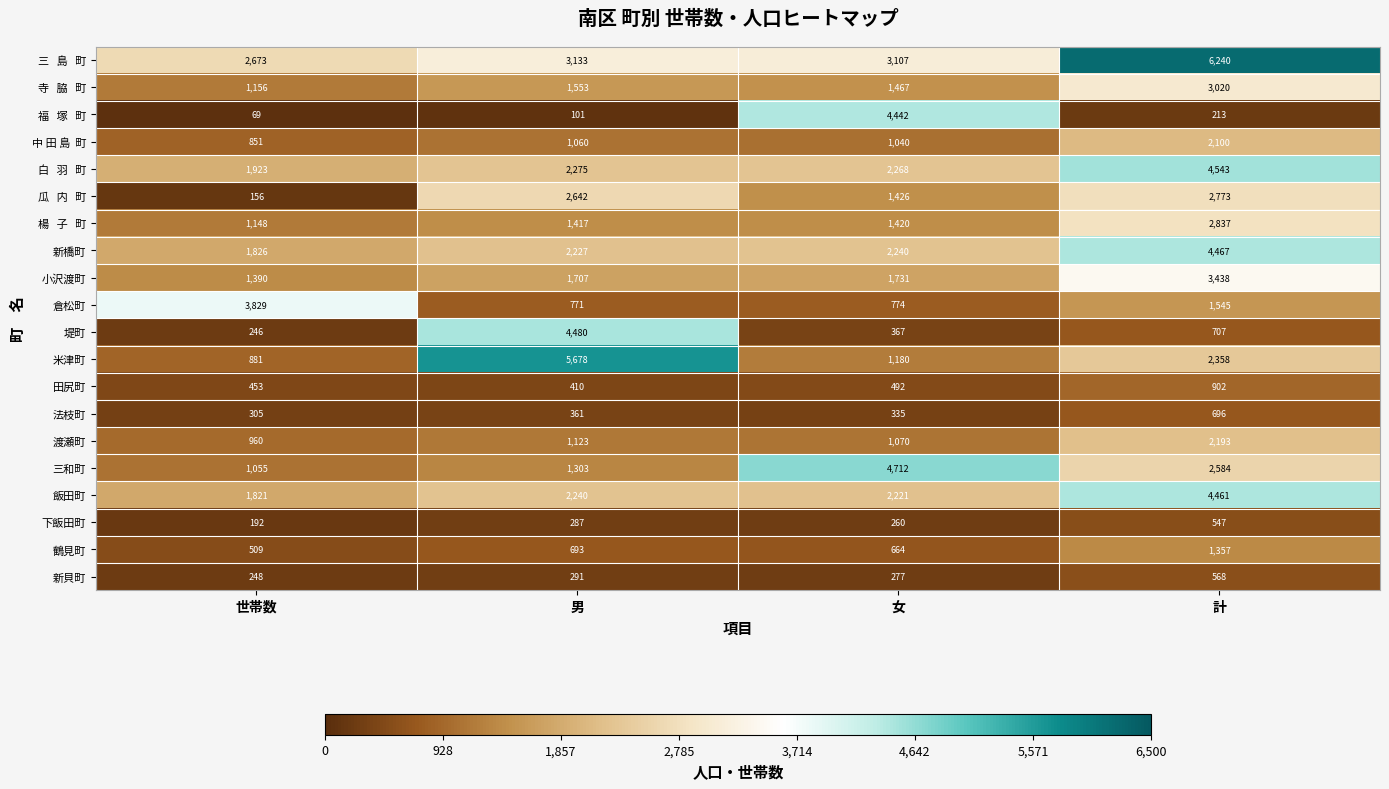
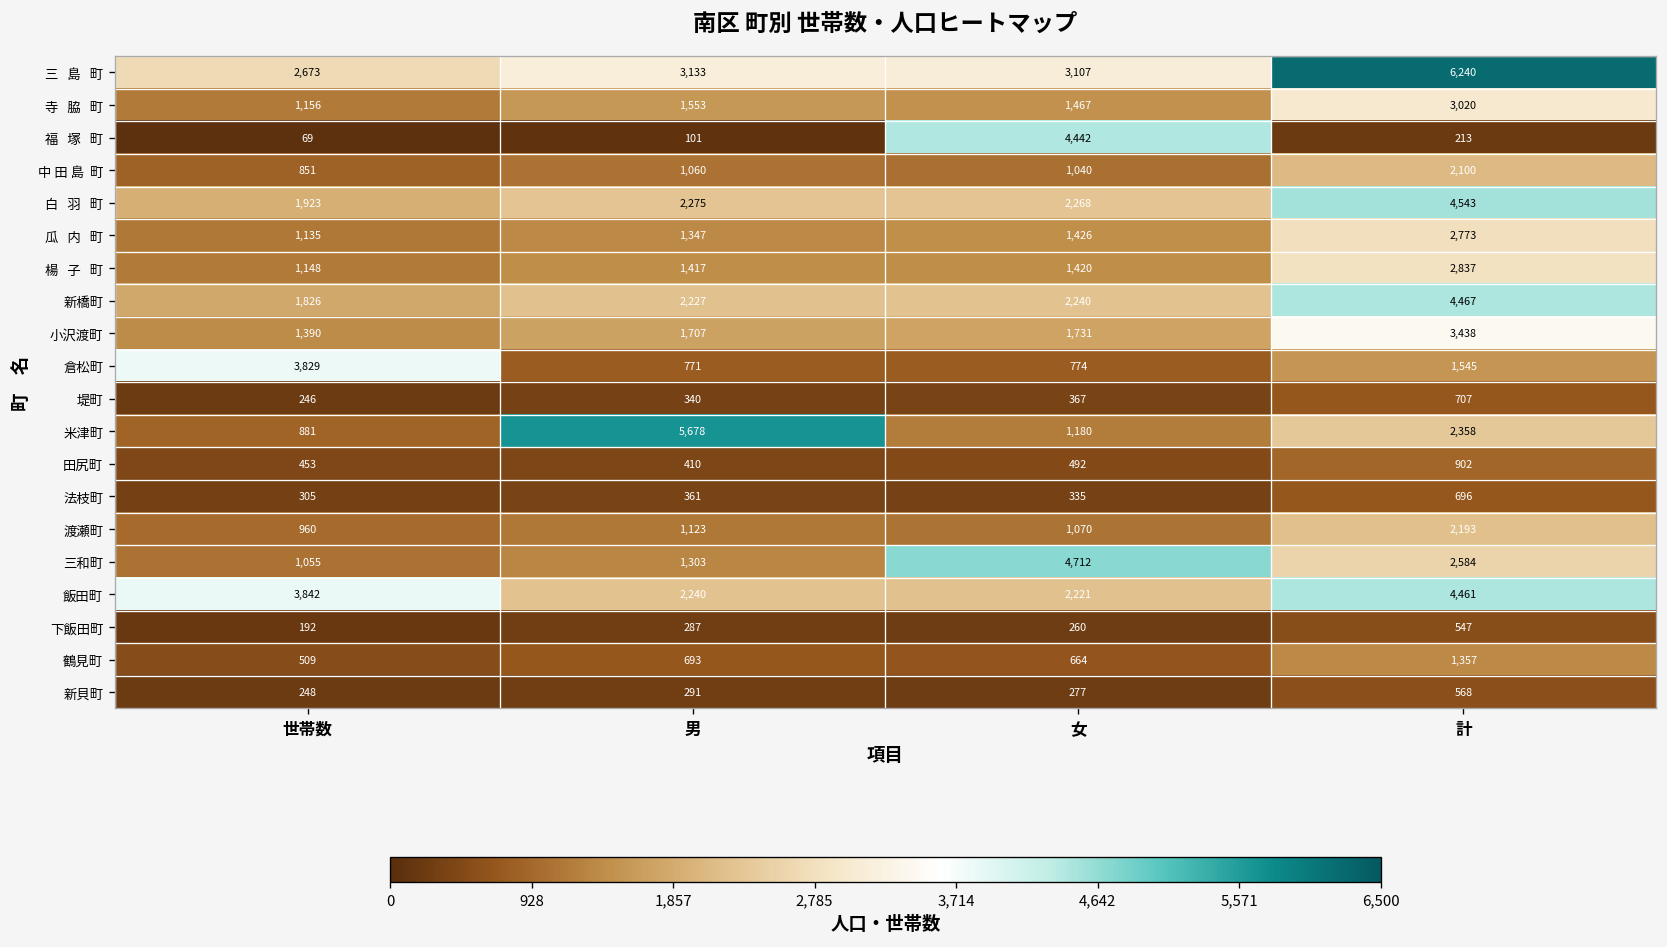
  {
    "三 島 町": {
      "世帯数": "2,673",
      "男": "3,133",
      "女": "3,107",
      "計": "6,240"
    },
    "寺 脇 町": {
      "世帯数": "1,156",
      "男": "1,553",
      "女": "1,467",
      "計": "3,020"
    },
    "福 塚 町": {
      "世帯数": "69",
      "男": "101",
      "女": "4,442",
      "計": "213"
    },
    "中 田 島 町": {
      "世帯数": "851",
      "男": "1,060",
      "女": "1,040",
      "計": "2,100"
    },
    "白 羽 町": {
      "世帯数": "1,923",
      "男": "2,275",
      "女": "2,268",
      "計": "4,543"
    },
    "瓜 内 町": {
-     "世帯数": "156",
-     "男": "2,642",
+     "世帯数": "1,135",
+     "男": "1,347",
      "女": "1,426",
      "計": "2,773"
    },
    "楊 子 町": {
      "世帯数": "1,148",
      "男": "1,417",
      "女": "1,420",
      "計": "2,837"
    },
    "新橋町": {
      "世帯数": "1,826",
      "男": "2,227",
      "女": "2,240",
      "計": "4,467"
    },
    "小沢渡町": {
      "世帯数": "1,390",
      "男": "1,707",
      "女": "1,731",
      "計": "3,438"
    },
    "倉松町": {
      "世帯数": "3,829",
      "男": "771",
      "女": "774",
      "計": "1,545"
    },
    "堤町": {
      "世帯数": "246",
-     "男": "4,480",
+     "男": "340",
      "女": "367",
      "計": "707"
    },
    "米津町": {
      "世帯数": "881",
      "男": "5,678",
      "女": "1,180",
      "計": "2,358"
    },
    "田尻町": {
      "世帯数": "453",
      "男": "410",
      "女": "492",
      "計": "902"
    },
    "法枝町": {
      "世帯数": "305",
      "男": "361",
      "女": "335",
      "計": "696"
    },
    "渡瀬町": {
      "世帯数": "960",
      "男": "1,123",
      "女": "1,070",
      "計": "2,193"
    },
    "三和町": {
      "世帯数": "1,055",
      "男": "1,303",
      "女": "4,712",
      "計": "2,584"
    },
    "飯田町": {
-     "世帯数": "1,821",
+     "世帯数": "3,842",
      "男": "2,240",
      "女": "2,221",
      "計": "4,461"
    },
    "下飯田町": {
      "世帯数": "192",
      "男": "287",
      "女": "260",
      "計": "547"
    },
    "鶴見町": {
      "世帯数": "509",
      "男": "693",
      "女": "664",
      "計": "1,357"
    },
    "新貝町": {
      "世帯数": "248",
      "男": "291",
      "女": "277",
      "計": "568"
    }
  }
